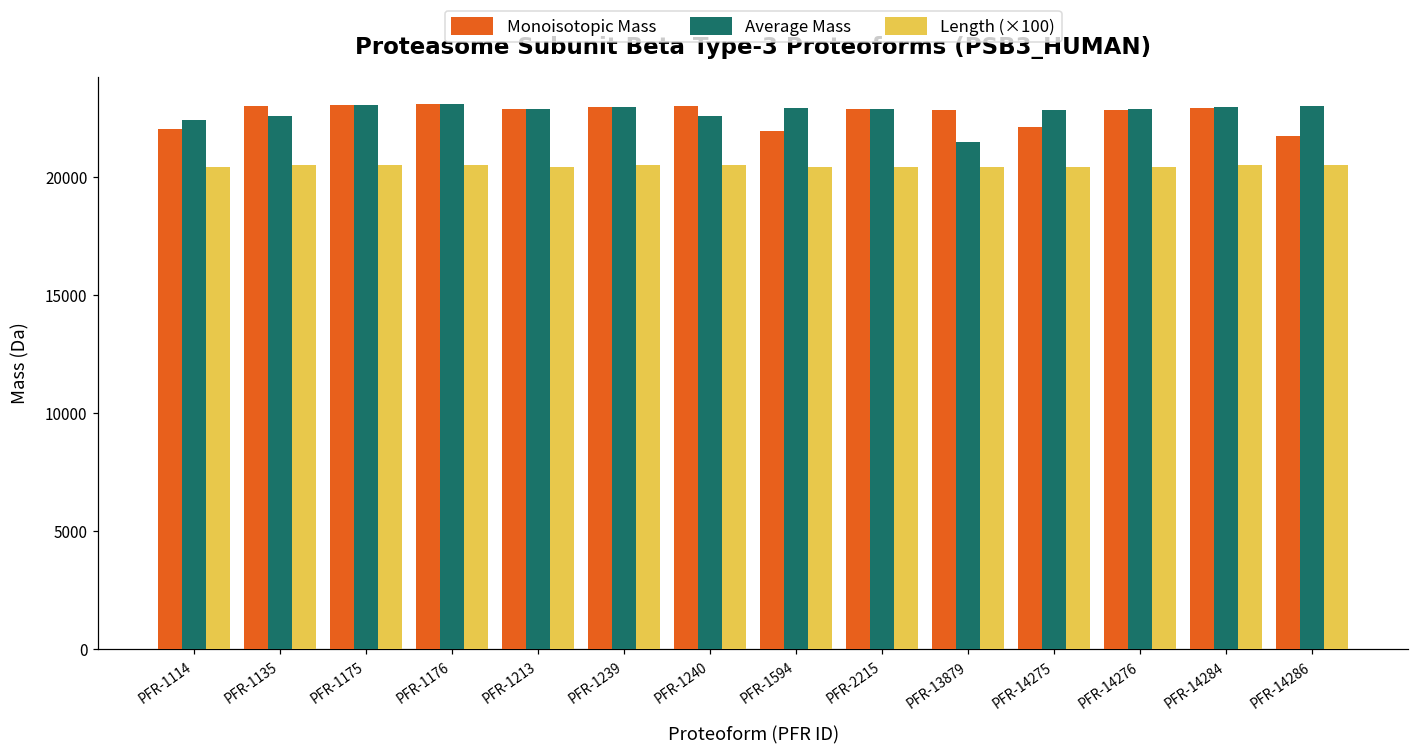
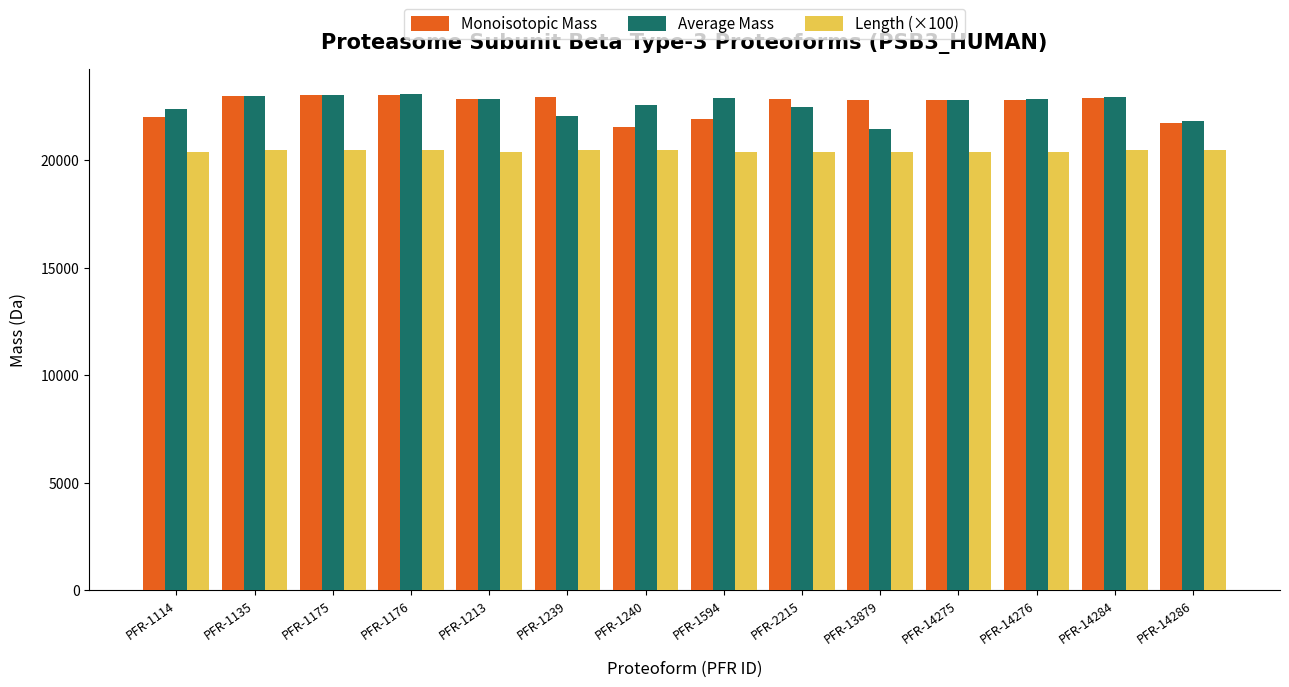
  {
    "Monoisotopic Mass": {
      "PFR-1114": 22000,
      "PFR-1135": 23000,
      "PFR-1175": 23000,
      "PFR-1176": 23100,
      "PFR-1213": 22800,
      "PFR-1239": 22900,
-     "PFR-1240": 23000,
+     "PFR-1240": 21500,
      "PFR-1594": 21900,
      "PFR-2215": 22800,
      "PFR-13879": 22800,
-     "PFR-14275": 22100,
+     "PFR-14275": 22800,
      "PFR-14276": 22800,
      "PFR-14284": 22900,
      "PFR-14286": 21700
    },
    "Average Mass": {
      "PFR-1114": 22400,
-     "PFR-1135": 22600,
+     "PFR-1135": 23000,
      "PFR-1175": 23000,
      "PFR-1176": 23100,
      "PFR-1213": 22900,
-     "PFR-1239": 22900,
+     "PFR-1239": 22000,
      "PFR-1240": 22600,
      "PFR-1594": 22900,
-     "PFR-2215": 22900,
+     "PFR-2215": 22500,
      "PFR-13879": 21500,
      "PFR-14275": 22800,
      "PFR-14276": 22800,
      "PFR-14284": 22900,
-     "PFR-14286": 23000
+     "PFR-14286": 21800
    },
    "Length (×100)": {
      "PFR-1114": 20400,
      "PFR-1135": 20500,
      "PFR-1175": 20500,
      "PFR-1176": 20500,
      "PFR-1213": 20400,
      "PFR-1239": 20500,
      "PFR-1240": 20500,
      "PFR-1594": 20400,
      "PFR-2215": 20400,
      "PFR-13879": 20400,
      "PFR-14275": 20400,
      "PFR-14276": 20400,
      "PFR-14284": 20500,
      "PFR-14286": 20500
    }
  }
